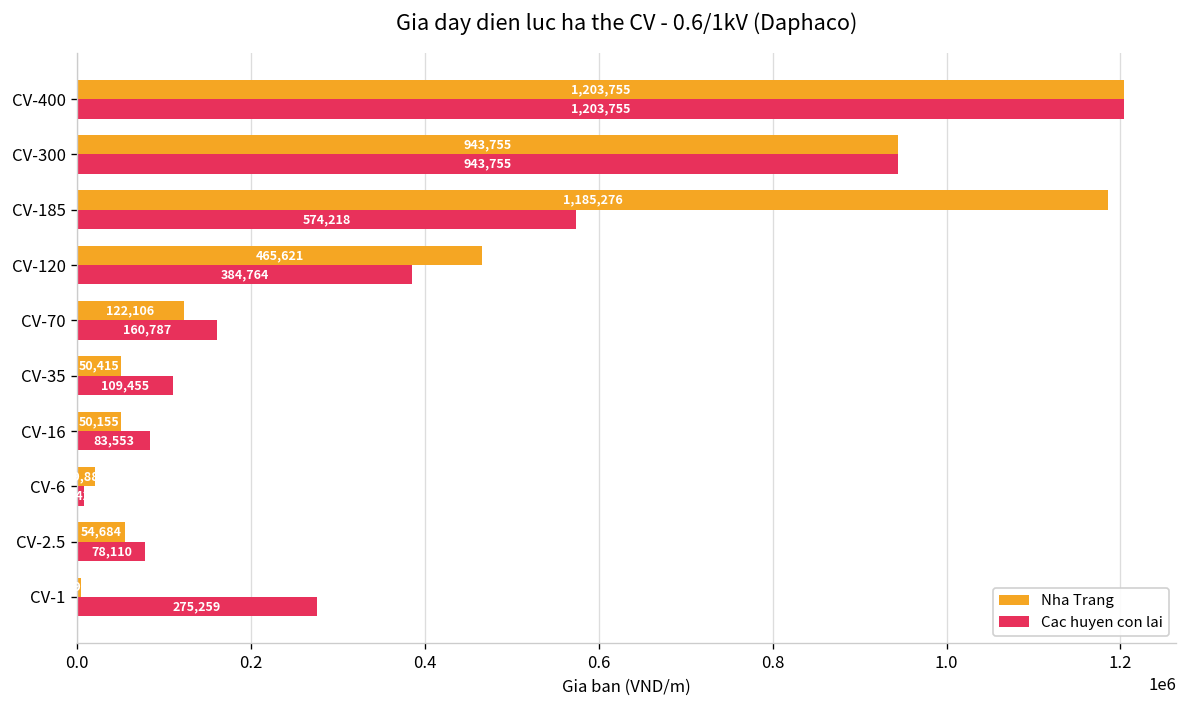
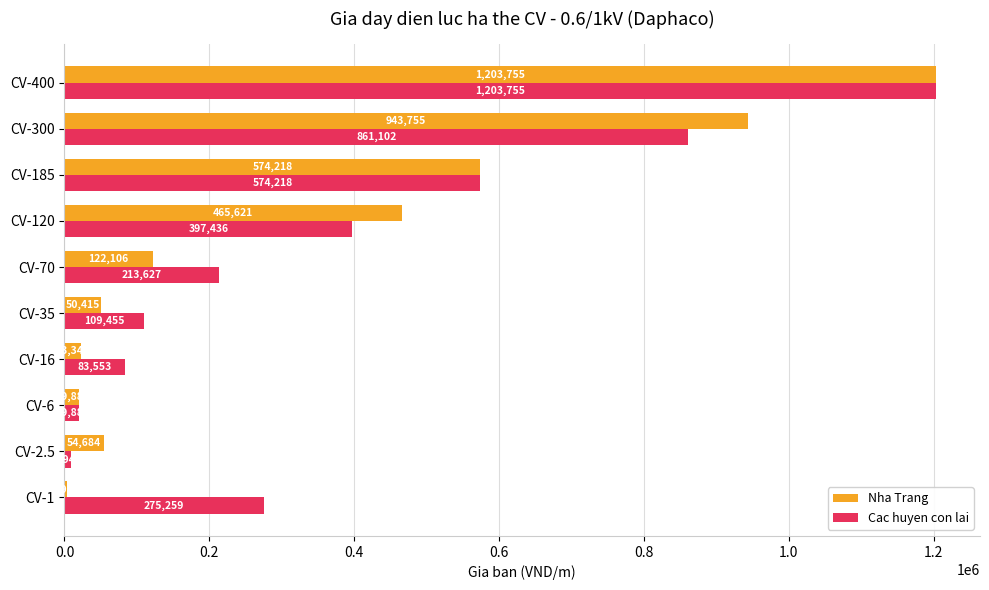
  {
    "Nha Trang": {
      "CV-400": "1,203,755",
      "CV-300": "943,755",
-     "CV-185": "1,185,276",
+     "CV-185": "574,218",
      "CV-120": "465,621",
      "CV-70": "122,106",
      "CV-35": "50,415",
-     "CV-16": "50000",
+     "CV-16": "20000",
      "CV-2.5": "54,684"
    },
    "Cac huyen con lai": {
      "CV-400": "1,203,755",
-     "CV-300": "943,755",
+     "CV-300": "861,102",
      "CV-185": "574,218",
-     "CV-120": "384,764",
-     "CV-70": "160,787",
+     "CV-120": "397,436",
+     "CV-70": "213,627",
      "CV-35": "109,455",
      "CV-16": "83,553",
-     "CV-6": "10000",
-     "CV-2.5": "80000",
+     "CV-6": "20000",
+     "CV-2.5": "10000",
      "CV-1": "275,259"
    }
  }
